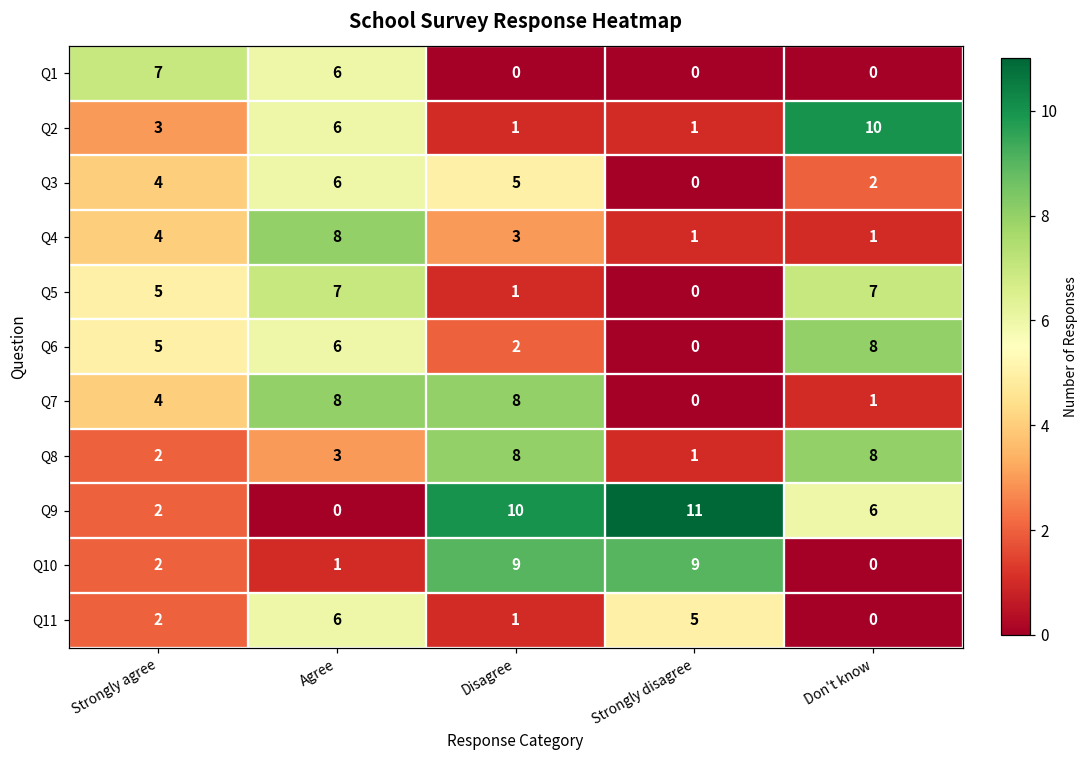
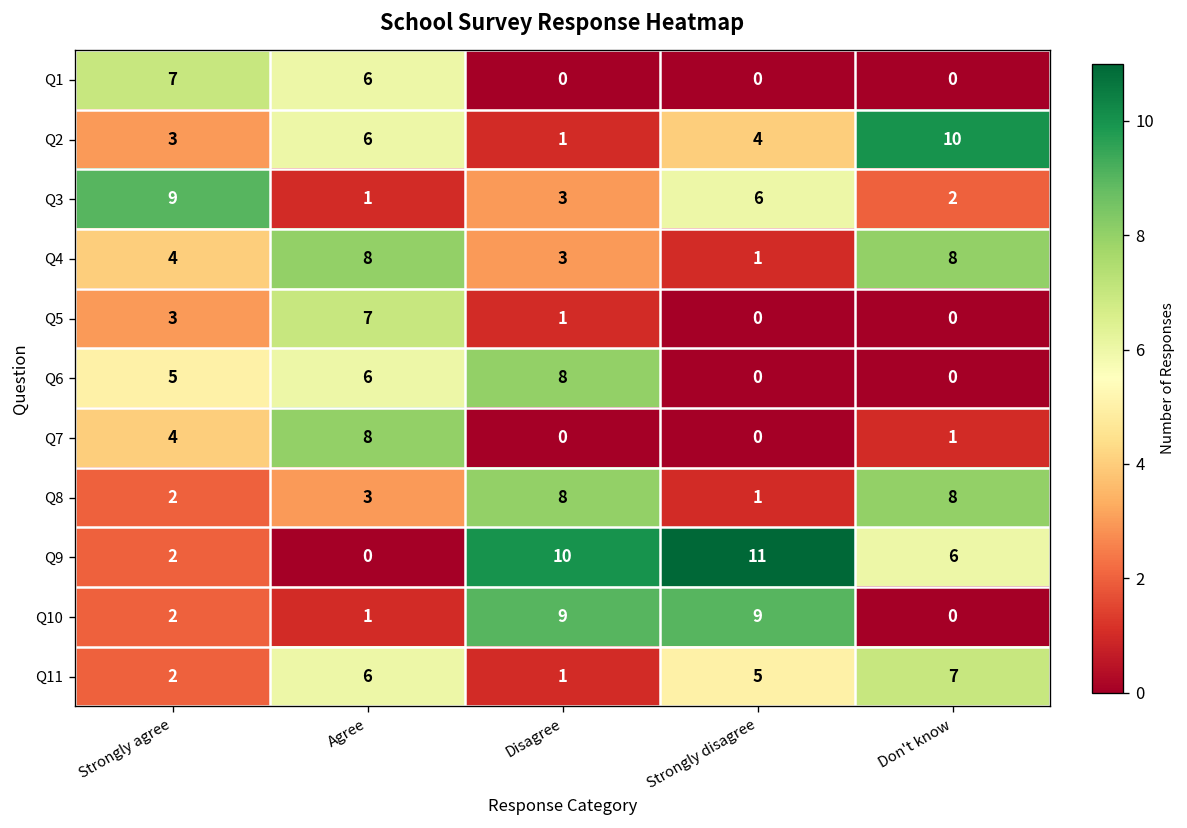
  {
    "Q1": {
      "Strongly agree": 7,
      "Agree": 6,
      "Disagree": 0,
      "Strongly disagree": 0,
      "Don't know": 0
    },
    "Q2": {
      "Strongly agree": 3,
      "Agree": 6,
      "Disagree": 1,
-     "Strongly disagree": 1,
+     "Strongly disagree": 4,
      "Don't know": 10
    },
    "Q3": {
-     "Strongly agree": 4,
-     "Agree": 6,
-     "Disagree": 5,
-     "Strongly disagree": 0,
+     "Strongly agree": 9,
+     "Agree": 1,
+     "Disagree": 3,
+     "Strongly disagree": 6,
      "Don't know": 2
    },
    "Q4": {
      "Strongly agree": 4,
      "Agree": 8,
      "Disagree": 3,
      "Strongly disagree": 1,
-     "Don't know": 1
+     "Don't know": 8
    },
    "Q5": {
-     "Strongly agree": 5,
+     "Strongly agree": 3,
      "Agree": 7,
      "Disagree": 1,
      "Strongly disagree": 0,
-     "Don't know": 7
+     "Don't know": 0
    },
    "Q6": {
      "Strongly agree": 5,
      "Agree": 6,
-     "Disagree": 2,
+     "Disagree": 8,
      "Strongly disagree": 0,
-     "Don't know": 8
+     "Don't know": 0
    },
    "Q7": {
      "Strongly agree": 4,
      "Agree": 8,
-     "Disagree": 8,
+     "Disagree": 0,
      "Strongly disagree": 0,
      "Don't know": 1
    },
    "Q8": {
      "Strongly agree": 2,
      "Agree": 3,
      "Disagree": 8,
      "Strongly disagree": 1,
      "Don't know": 8
    },
    "Q9": {
      "Strongly agree": 2,
      "Agree": 0,
      "Disagree": 10,
      "Strongly disagree": 11,
      "Don't know": 6
    },
    "Q10": {
      "Strongly agree": 2,
      "Agree": 1,
      "Disagree": 9,
      "Strongly disagree": 9,
      "Don't know": 0
    },
    "Q11": {
      "Strongly agree": 2,
      "Agree": 6,
      "Disagree": 1,
      "Strongly disagree": 5,
-     "Don't know": 0
+     "Don't know": 7
    }
  }
